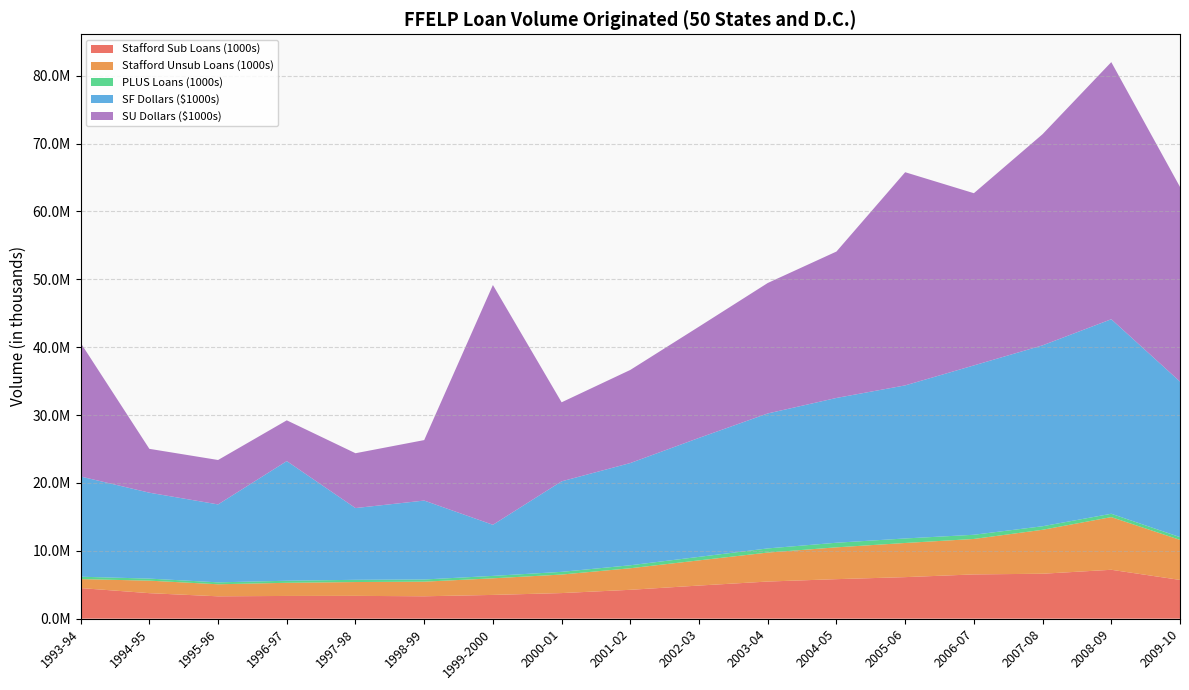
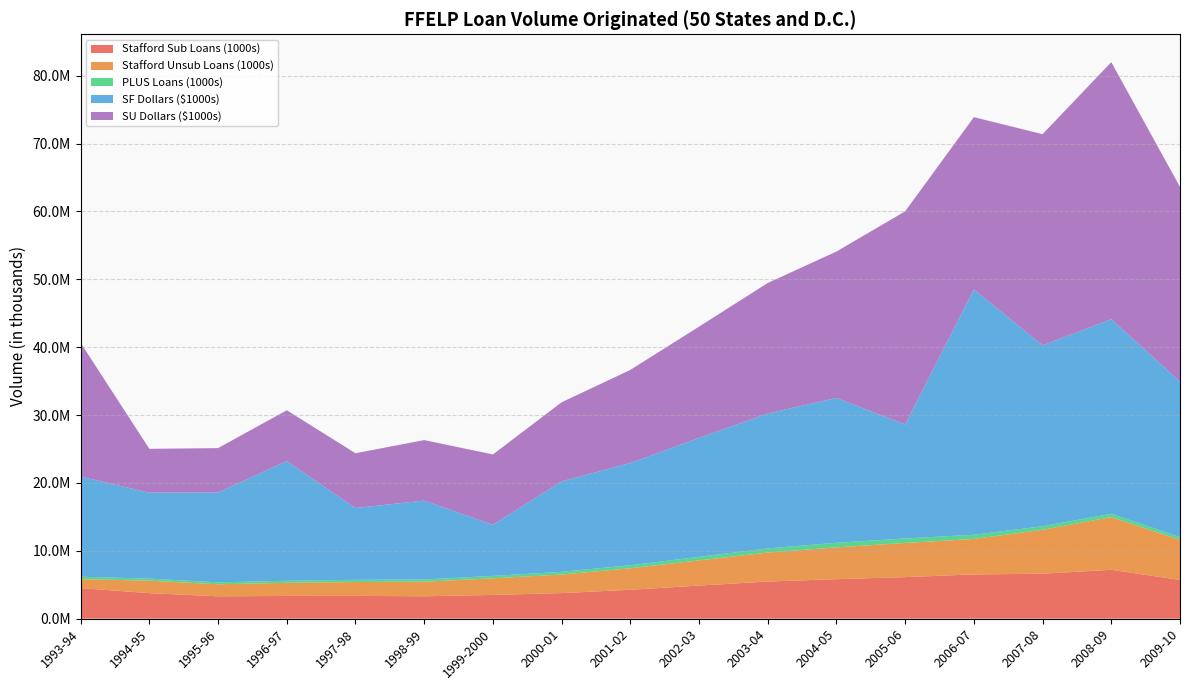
  {
    "PLUS Loans (1000s)": {
      "2000-01": 0,
      "2001-02": 0,
      "2002-03": 1000000,
      "2003-04": 1000000,
      "2004-05": 1000000,
      "2005-06": 1000000,
      "2006-07": 1000000,
      "2007-08": 1000000,
      "2008-09": 0,
      "2009-10": 0
    },
    "SF Dollars ($1000s)": {
      "1993-94": 15000000,
      "1994-95": 13000000,
-     "1995-96": 11000000,
+     "1995-96": 13000000,
      "1996-97": 18000000,
      "1997-98": 11000000,
      "1998-99": 12000000,
      "1999-2000": 8000000,
      "2000-01": 13000000,
      "2001-02": 15000000,
      "2002-03": 18000000,
      "2003-04": 20000000,
      "2004-05": 21000000,
-     "2005-06": 23000000,
-     "2006-07": 25000000,
+     "2005-06": 17000000,
+     "2006-07": 36000000,
      "2007-08": 27000000,
      "2008-09": 29000000,
      "2009-10": 23000000
    },
    "SU Dollars ($1000s)": {
      "1993-94": 20000000,
      "1994-95": 6000000,
      "1995-96": 7000000,
-     "1996-97": 6000000,
+     "1996-97": 7000000,
      "1997-98": 8000000,
      "1998-99": 9000000,
-     "1999-2000": 35000000,
+     "1999-2000": 10000000,
      "2000-01": 12000000,
      "2001-02": 14000000,
      "2002-03": 16000000,
      "2003-04": 19000000,
      "2004-05": 22000000,
      "2005-06": 31000000,
      "2006-07": 25000000,
      "2007-08": 31000000,
      "2008-09": 38000000,
      "2009-10": 29000000
    }
  }
